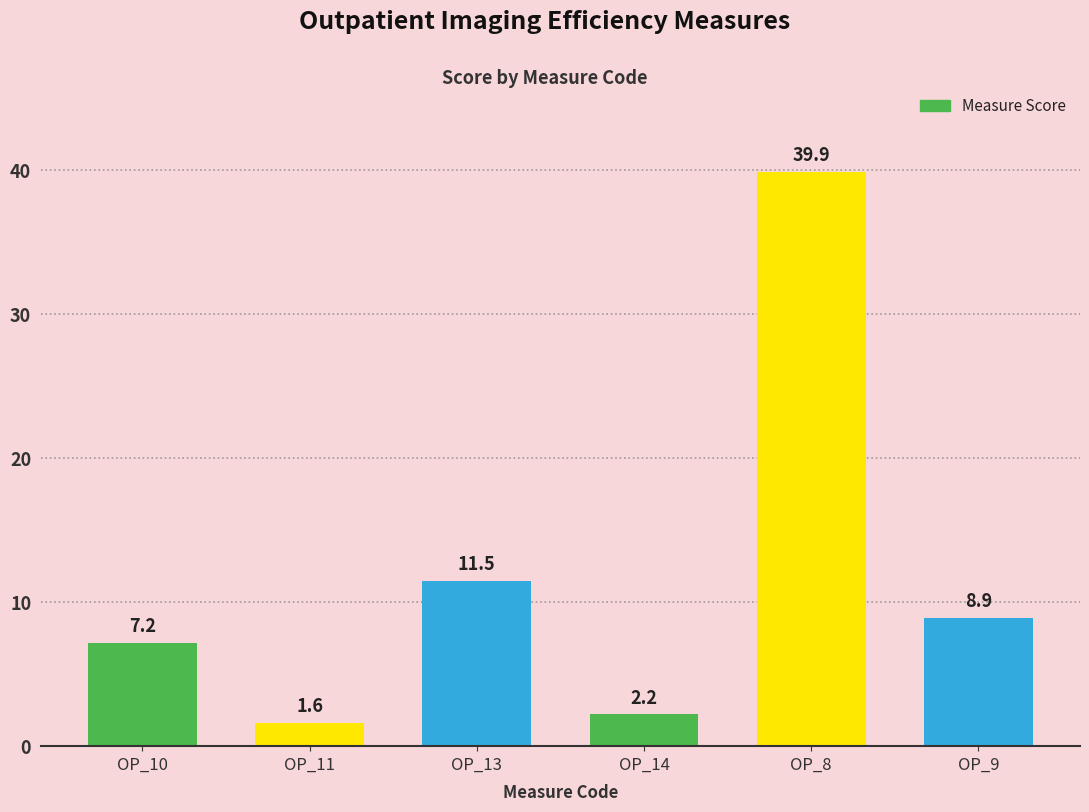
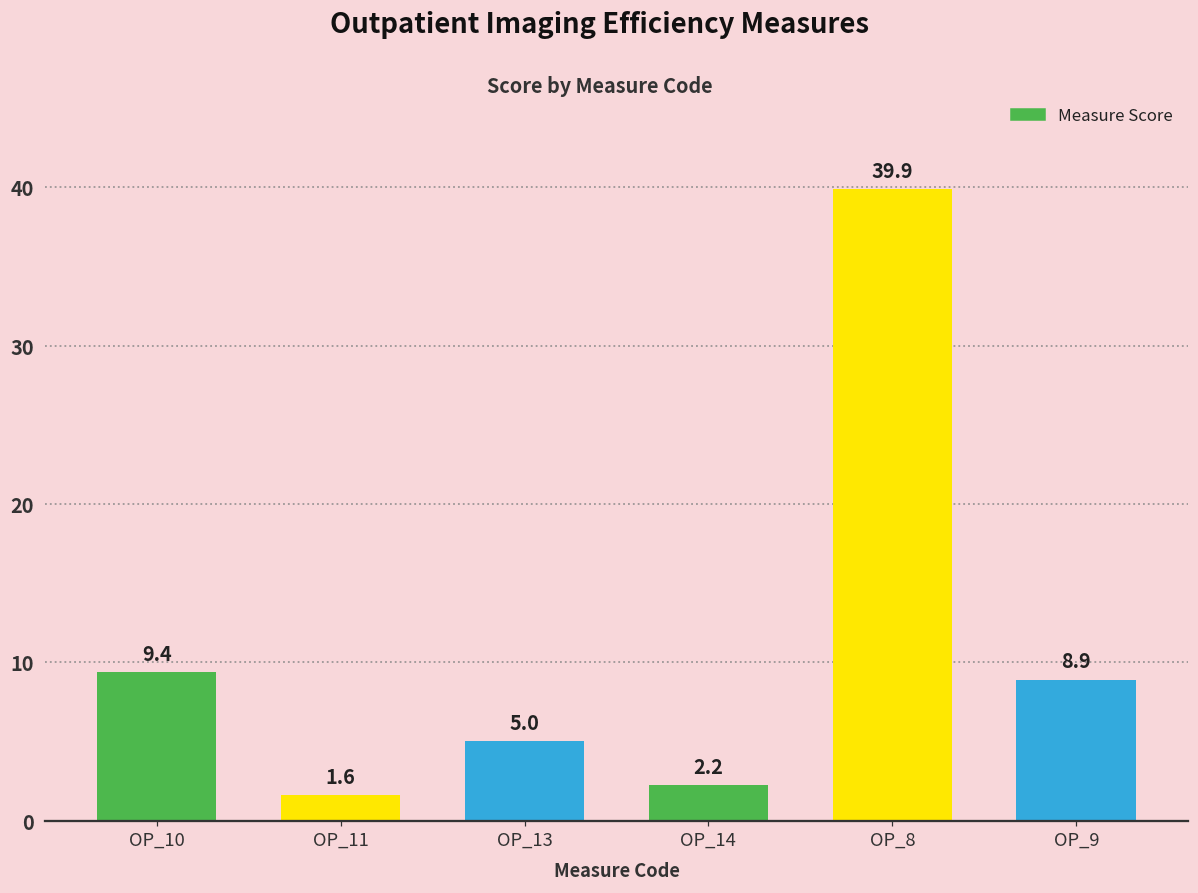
  {
-   "OP_10": 7.2,
+   "OP_10": 9.4,
    "OP_11": 1.6,
-   "OP_13": 11.5,
+   "OP_13": 5.0,
    "OP_14": 2.2,
    "OP_8": 39.9,
    "OP_9": 8.9
  }
